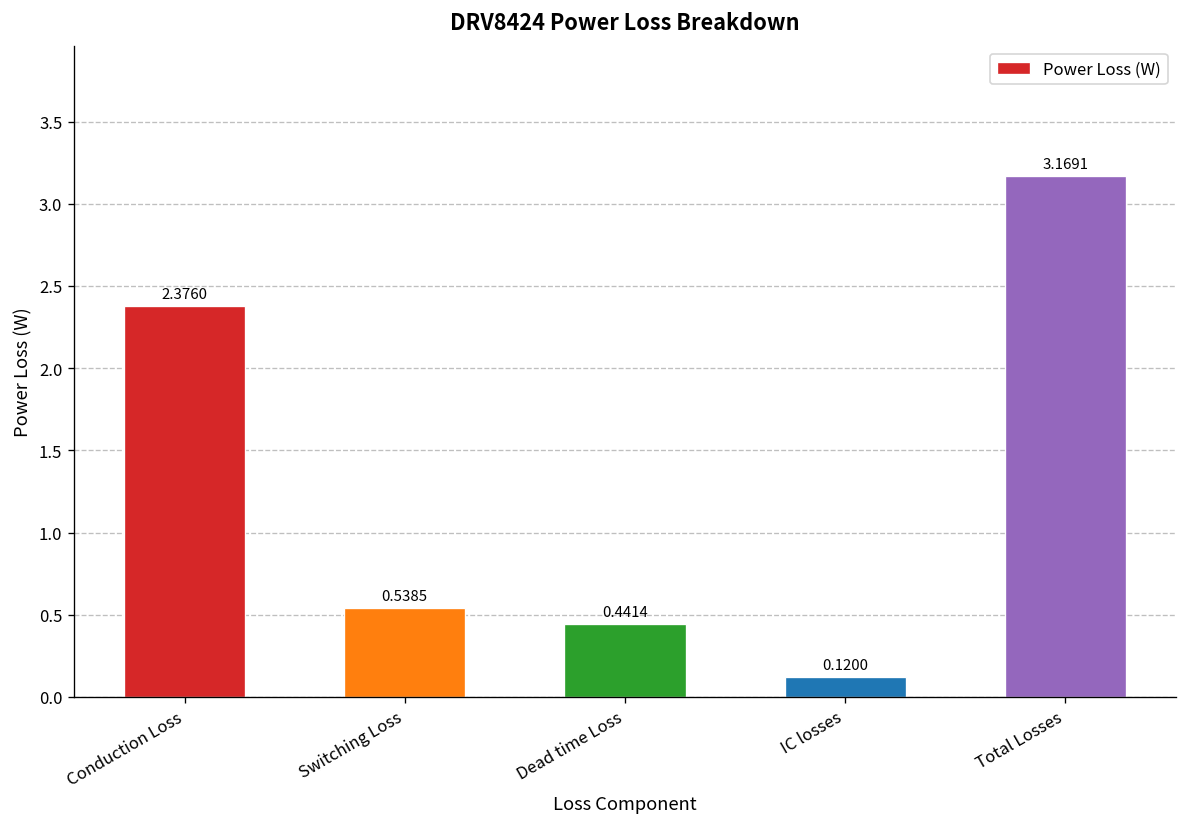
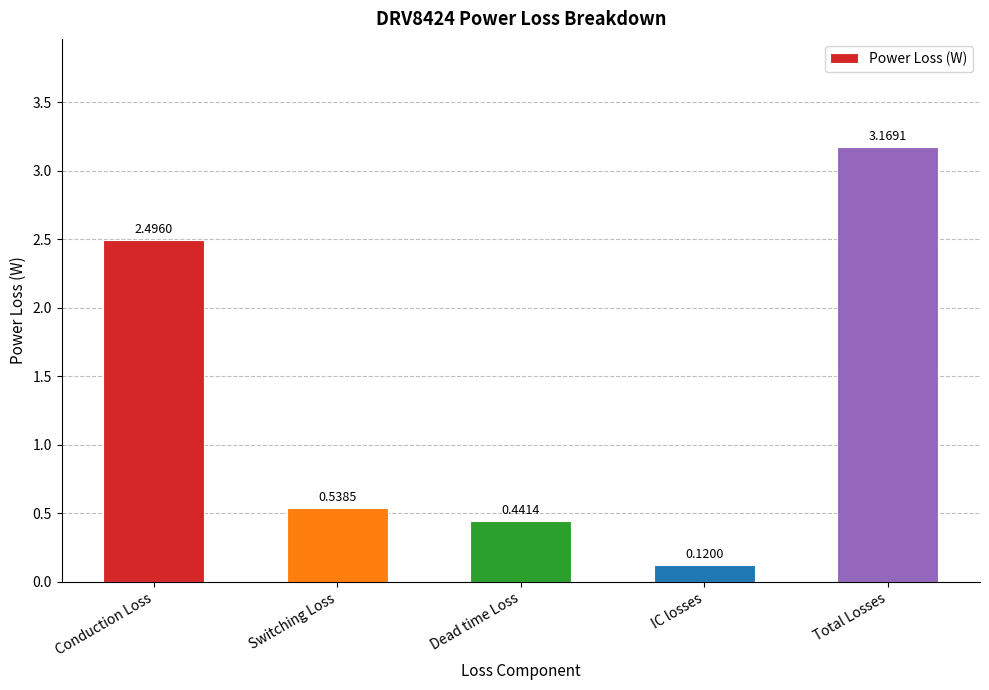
  {
-   "Conduction Loss": 2.3760,
+   "Conduction Loss": 2.4960,
    "Switching Loss": 0.5385,
    "Dead time Loss": 0.4414,
    "IC losses": 0.1200,
    "Total Losses": 3.1691
  }
